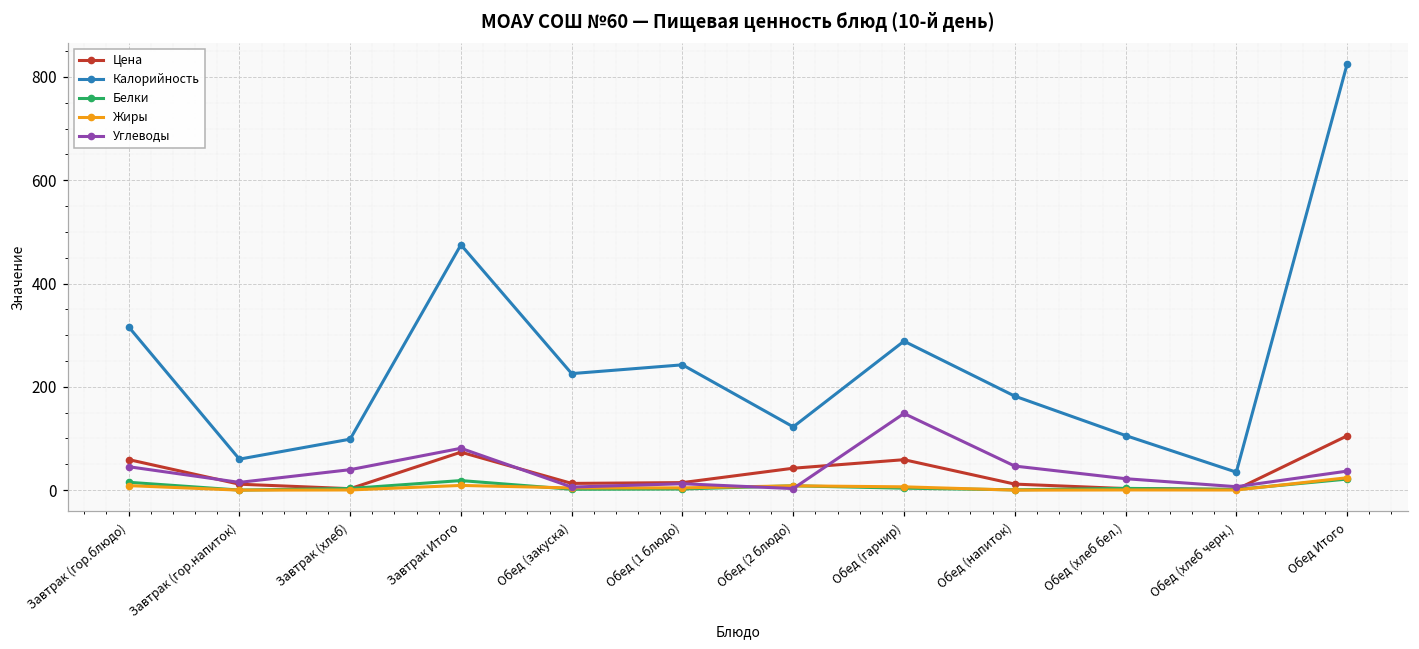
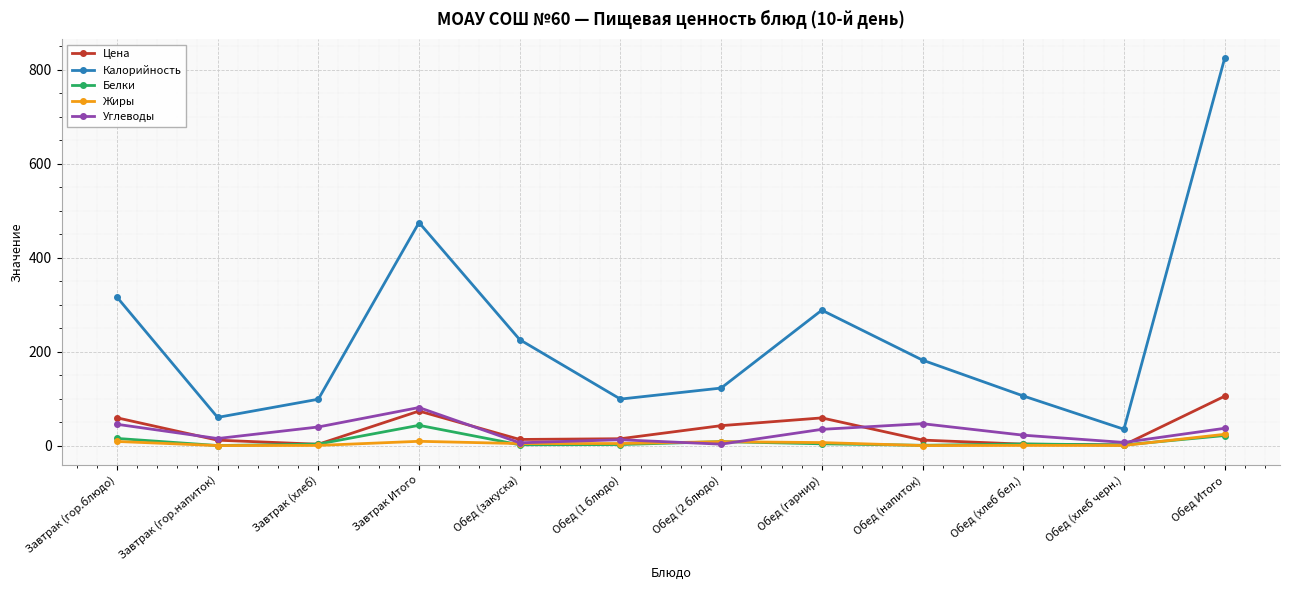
  {
    "Цена": {
      "Завтрак (гор.блюдо)": 60,
      "Завтрак Итого": 70,
      "Обед (закуска)": 10,
      "Обед (2 блюдо)": 40,
      "Обед (гарнир)": 60,
      "Обед (напиток)": 10,
      "Обед Итого": 110
    },
    "Калорийность": {
      "Завтрак (гор.блюдо)": 320,
      "Завтрак (гор.напиток)": 60,
      "Завтрак (хлеб)": 100,
      "Завтрак Итого": 470,
      "Обед (закуска)": 230,
-     "Обед (1 блюдо)": 240,
+     "Обед (1 блюдо)": 100,
      "Обед (2 блюдо)": 120,
      "Обед (гарнир)": 290,
      "Обед (напиток)": 180,
      "Обед (хлеб бел.)": 110,
      "Обед (хлеб черн.)": 30,
      "Обед Итого": 820
    },
    "Белки": {
      "Завтрак (гор.блюдо)": 20,
-     "Завтрак Итого": 20
+     "Завтрак Итого": 40
    },
    "Жиры": {
      "Завтрак (гор.блюдо)": 10,
      "Завтрак Итого": 10
    },
    "Углеводы": {
      "Завтрак (гор.блюдо)": 50,
      "Завтрак (хлеб)": 40,
      "Завтрак Итого": 80,
-     "Обед (гарнир)": 150,
+     "Обед (гарнир)": 30,
      "Обед (напиток)": 50,
      "Обед (хлеб бел.)": 20,
      "Обед (хлеб черн.)": 10,
      "Обед Итого": 40
    }
  }
